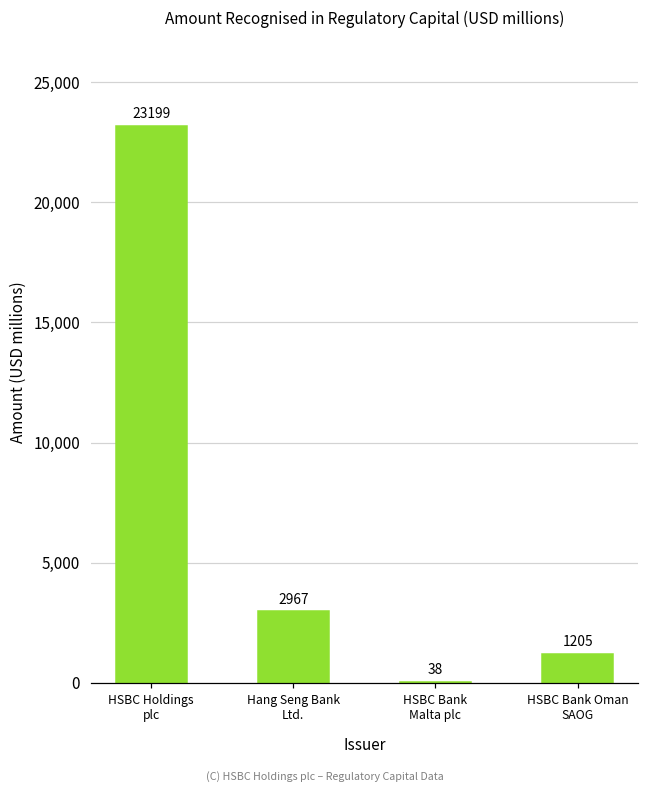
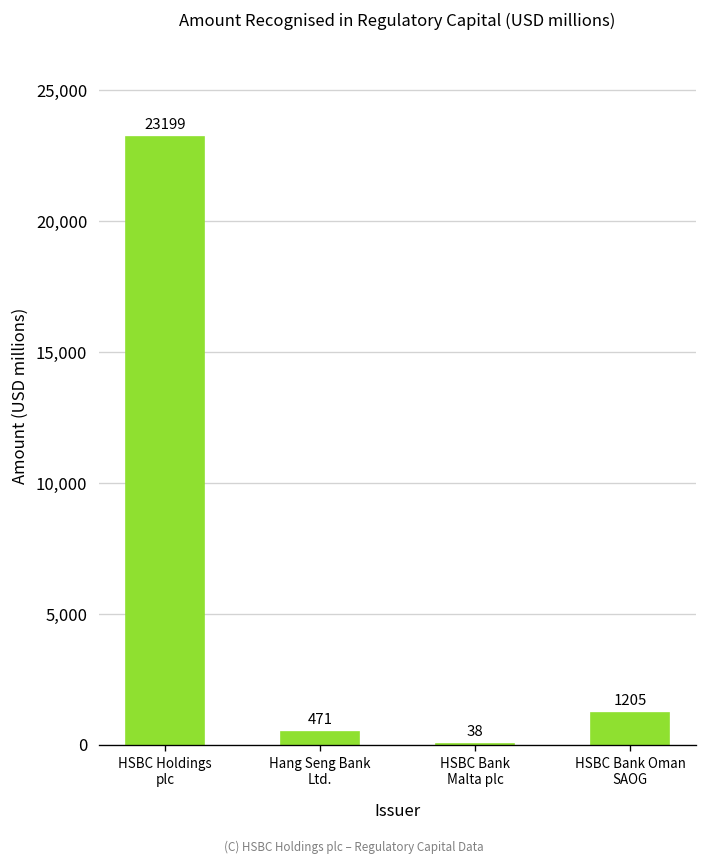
  {
    "HSBC Holdings plc": 23199,
-   "Hang Seng Bank Ltd.": 2967,
+   "Hang Seng Bank Ltd.": 471,
    "HSBC Bank Malta plc": 38,
    "HSBC Bank Oman SAOG": 1205
  }
